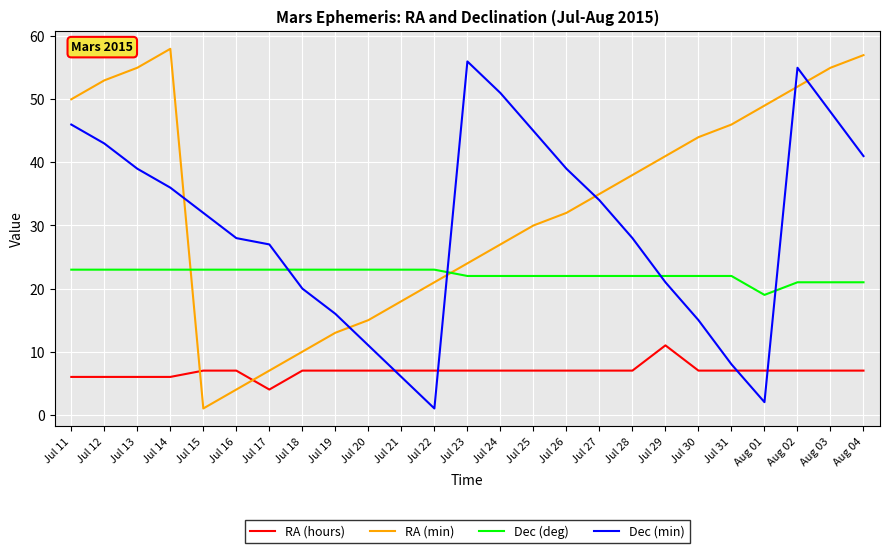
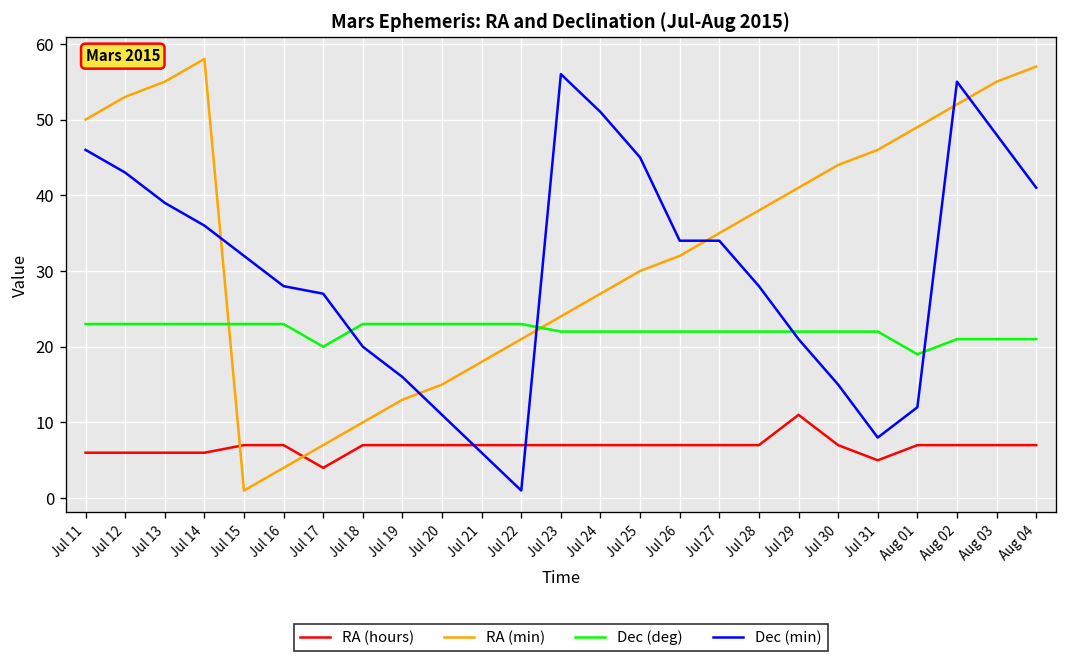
  {
    "RA (hours)": {
      "Jul 11": 6,
      "Jul 12": 6,
      "Jul 13": 6,
      "Jul 14": 6,
      "Jul 15": 7,
      "Jul 16": 7,
      "Jul 17": 4,
      "Jul 18": 7,
      "Jul 19": 7,
      "Jul 20": 7,
      "Jul 21": 7,
      "Jul 22": 7,
      "Jul 23": 7,
      "Jul 24": 7,
      "Jul 25": 7,
      "Jul 26": 7,
      "Jul 27": 7,
      "Jul 28": 7,
      "Jul 29": 11,
      "Jul 30": 7,
-     "Jul 31": 7,
+     "Jul 31": 5,
      "Aug 01": 7,
      "Aug 02": 7,
      "Aug 03": 7,
      "Aug 04": 7
    },
    "RA (min)": {
      "Jul 11": 50,
      "Jul 12": 53,
      "Jul 14": 58,
      "Jul 15": 1,
      "Jul 16": 4,
      "Jul 17": 7,
      "Jul 18": 10,
      "Jul 19": 13,
      "Jul 20": 15,
      "Jul 21": 18,
      "Jul 22": 21,
      "Jul 23": 24,
      "Jul 24": 27,
      "Jul 25": 30,
      "Jul 26": 32,
      "Jul 27": 35,
      "Jul 28": 38,
      "Jul 29": 41,
      "Jul 30": 44,
      "Jul 31": 46,
      "Aug 01": 49,
      "Aug 02": 52,
      "Aug 03": 55,
      "Aug 04": 57
    },
    "Dec (deg)": {
      "Jul 11": 23,
      "Jul 12": 23,
      "Jul 13": 23,
      "Jul 14": 23,
      "Jul 15": 23,
      "Jul 16": 23,
-     "Jul 17": 23,
+     "Jul 17": 20,
      "Jul 18": 23,
      "Jul 19": 23,
      "Jul 20": 23,
      "Jul 21": 23,
      "Jul 22": 23,
      "Jul 23": 22,
      "Jul 24": 22,
      "Jul 25": 22,
      "Jul 26": 22,
      "Jul 27": 22,
      "Jul 28": 22,
      "Jul 29": 22,
      "Jul 30": 22,
      "Jul 31": 22,
      "Aug 01": 19,
      "Aug 02": 21,
      "Aug 03": 21,
      "Aug 04": 21
    },
    "Dec (min)": {
      "Jul 11": 46,
      "Jul 12": 43,
      "Jul 13": 39,
      "Jul 14": 36,
      "Jul 15": 32,
      "Jul 16": 28,
      "Jul 17": 27,
      "Jul 18": 20,
      "Jul 19": 16,
      "Jul 20": 11,
      "Jul 21": 6,
      "Jul 22": 1,
      "Jul 23": 56,
      "Jul 24": 51,
      "Jul 25": 45,
-     "Jul 26": 39,
+     "Jul 26": 34,
      "Jul 27": 34,
      "Jul 28": 28,
      "Jul 29": 21,
      "Jul 30": 15,
      "Jul 31": 8,
-     "Aug 01": 2,
+     "Aug 01": 12,
      "Aug 02": 55,
      "Aug 03": 48,
      "Aug 04": 41
    }
  }
